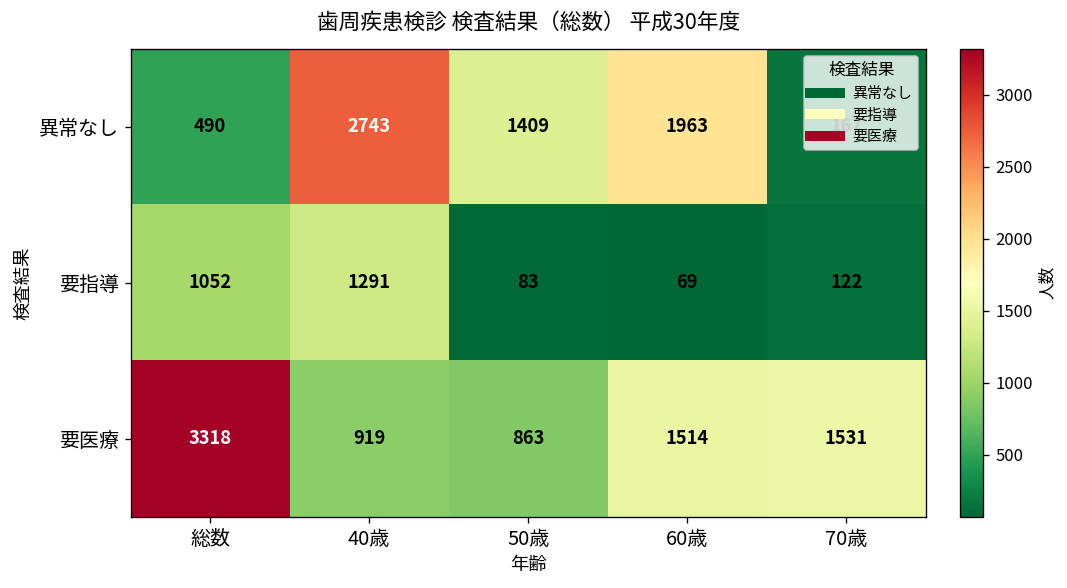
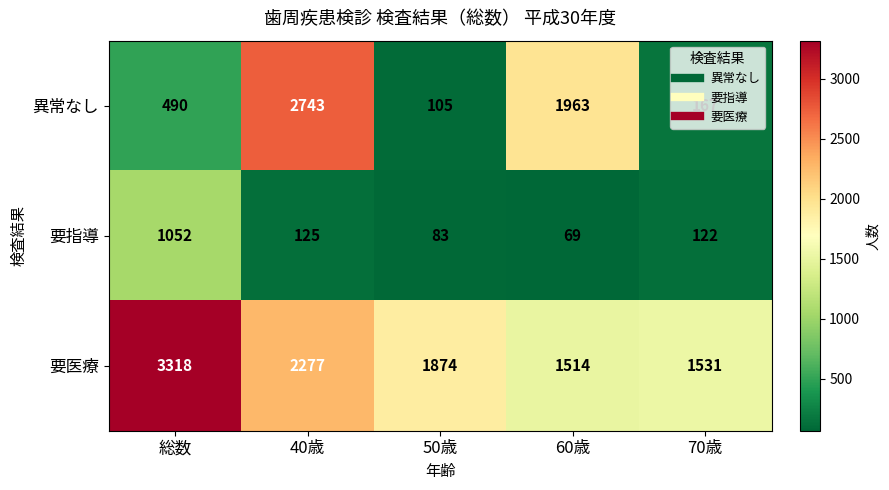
  {
    "異常なし": {
      "総数": 490,
      "40歳": 2743,
-     "50歳": 1409,
+     "50歳": 105,
      "60歳": 1963
    },
    "要指導": {
      "総数": 1052,
-     "40歳": 1291,
+     "40歳": 125,
      "50歳": 83,
      "60歳": 69,
      "70歳": 122
    },
    "要医療": {
      "総数": 3318,
-     "40歳": 919,
-     "50歳": 863,
+     "40歳": 2277,
+     "50歳": 1874,
      "60歳": 1514,
      "70歳": 1531
    }
  }
